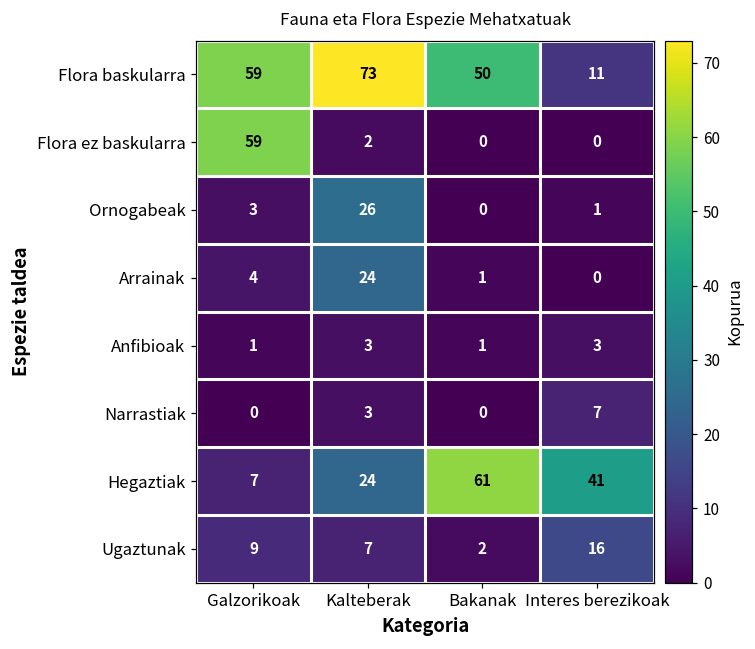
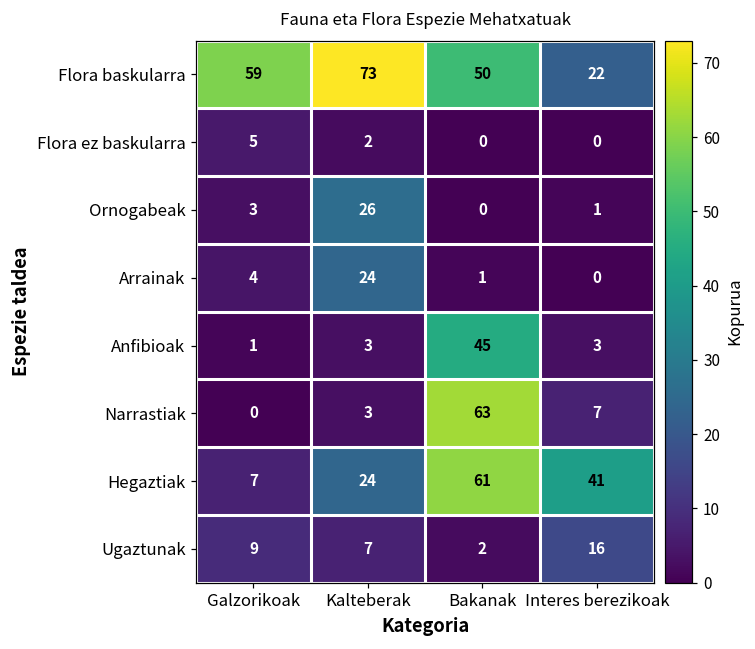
  {
    "Flora baskularra": {
      "Galzorikoak": 59,
      "Kalteberak": 73,
      "Bakanak": 50,
-     "Interes berezikoak": 11
+     "Interes berezikoak": 22
    },
    "Flora ez baskularra": {
-     "Galzorikoak": 59,
+     "Galzorikoak": 5,
      "Kalteberak": 2,
      "Bakanak": 0,
      "Interes berezikoak": 0
    },
    "Ornogabeak": {
      "Galzorikoak": 3,
      "Kalteberak": 26,
      "Bakanak": 0,
      "Interes berezikoak": 1
    },
    "Arrainak": {
      "Galzorikoak": 4,
      "Kalteberak": 24,
      "Bakanak": 1,
      "Interes berezikoak": 0
    },
    "Anfibioak": {
      "Galzorikoak": 1,
      "Kalteberak": 3,
-     "Bakanak": 1,
+     "Bakanak": 45,
      "Interes berezikoak": 3
    },
    "Narrastiak": {
      "Galzorikoak": 0,
      "Kalteberak": 3,
-     "Bakanak": 0,
+     "Bakanak": 63,
      "Interes berezikoak": 7
    },
    "Hegaztiak": {
      "Galzorikoak": 7,
      "Kalteberak": 24,
      "Bakanak": 61,
      "Interes berezikoak": 41
    },
    "Ugaztunak": {
      "Galzorikoak": 9,
      "Kalteberak": 7,
      "Bakanak": 2,
      "Interes berezikoak": 16
    }
  }
